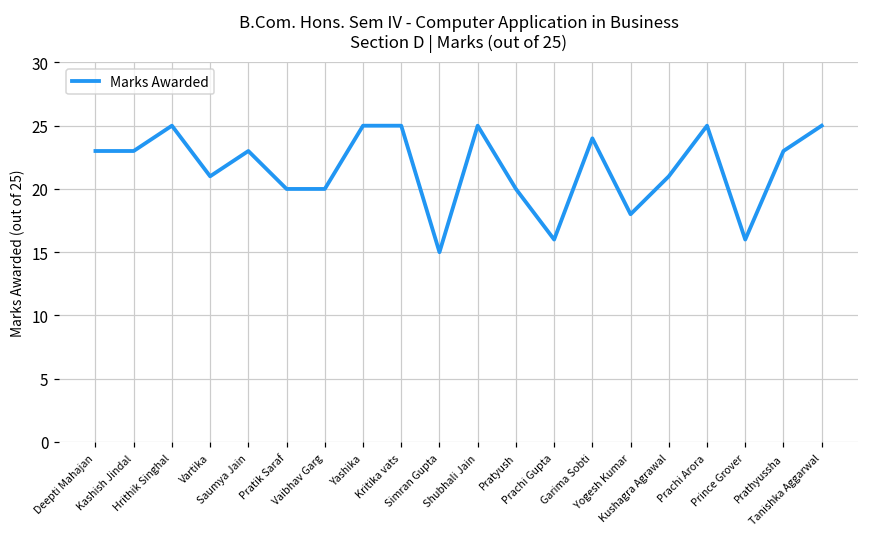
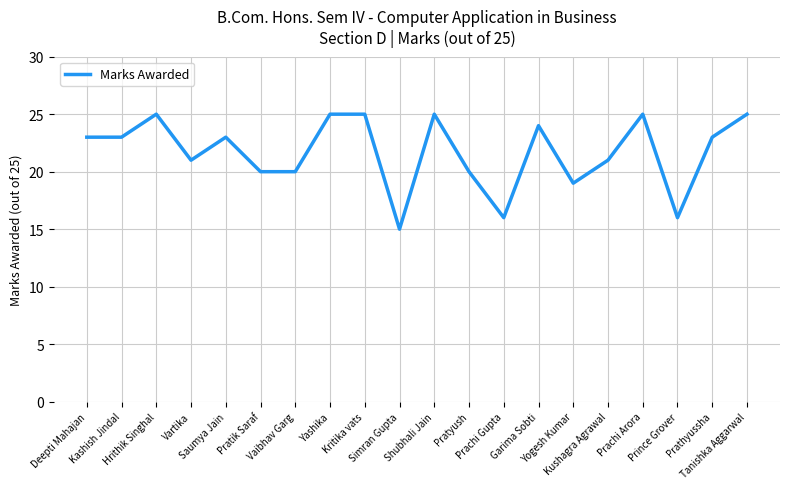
  {
    "Deepti Mahajan": 23,
    "Kashish Jindal": 23,
    "Hrithik Singhal": 25,
    "Vartika": 21,
    "Saumya Jain": 23,
    "Pratik Saraf": 20,
    "Vaibhav Garg": 20,
    "Yashika": 25,
    "Kritika vats": 25,
    "Simran Gupta": 15,
    "Shubhali Jain": 25,
    "Pratyush": 20,
    "Prachi Gupta": 16,
    "Garima Sobti": 24,
-   "Yogesh Kumar": 18,
+   "Yogesh Kumar": 19,
    "Kushagra Agrawal": 21,
    "Prachi Arora": 25,
    "Prince Grover": 16,
    "Prathyussha": 23,
    "Tanishka Aggarwal": 25
  }
